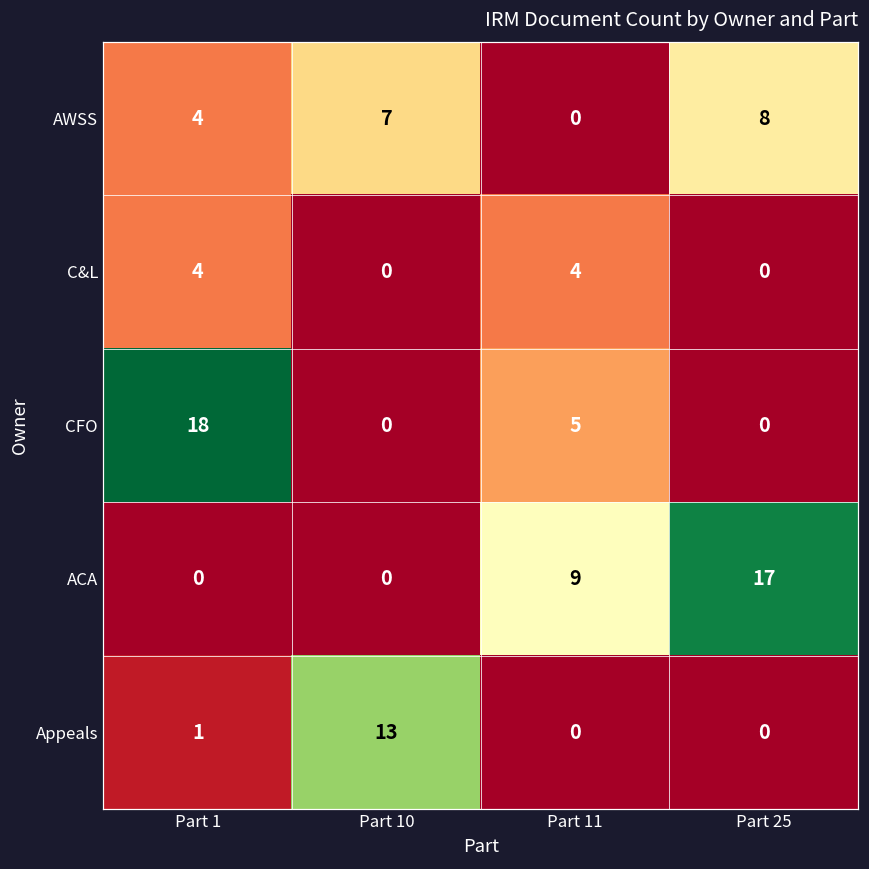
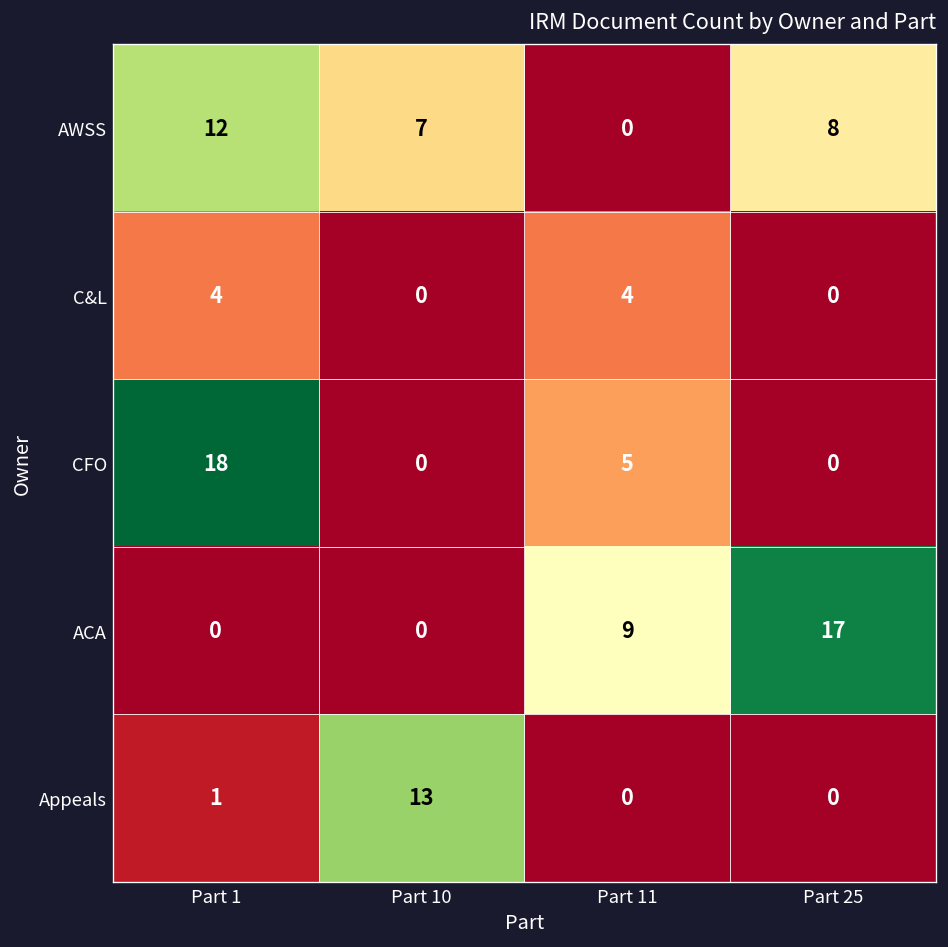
  {
    "AWSS": {
-     "Part 1": 4,
+     "Part 1": 12,
      "Part 10": 7,
      "Part 11": 0,
      "Part 25": 8
    },
    "C&L": {
      "Part 1": 4,
      "Part 10": 0,
      "Part 11": 4,
      "Part 25": 0
    },
    "CFO": {
      "Part 1": 18,
      "Part 10": 0,
      "Part 11": 5,
      "Part 25": 0
    },
    "ACA": {
      "Part 1": 0,
      "Part 10": 0,
      "Part 11": 9,
      "Part 25": 17
    },
    "Appeals": {
      "Part 1": 1,
      "Part 10": 13,
      "Part 11": 0,
      "Part 25": 0
    }
  }
